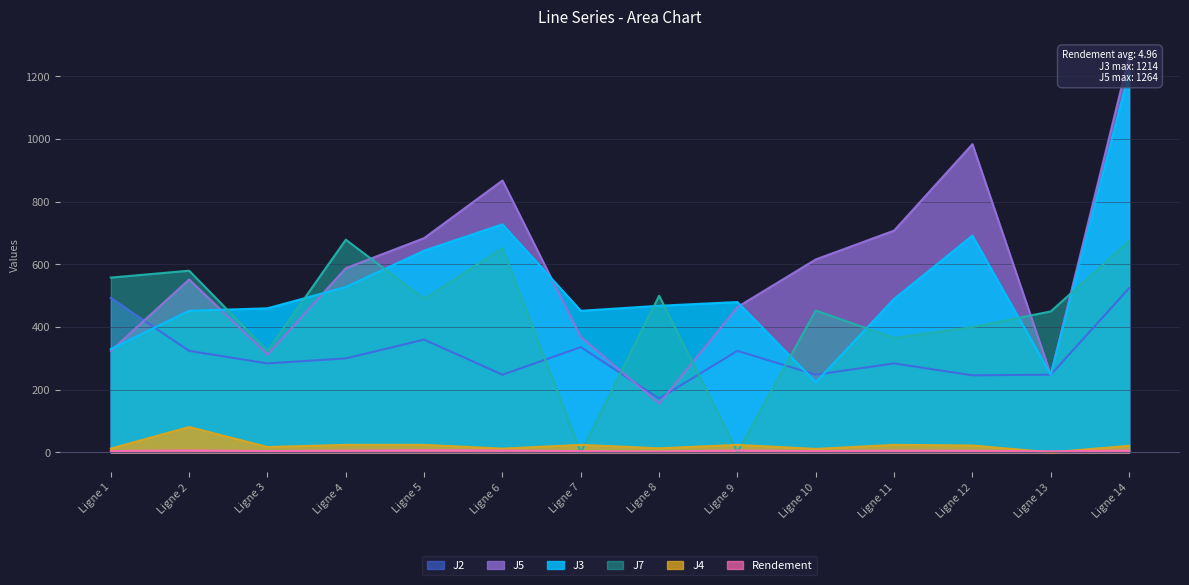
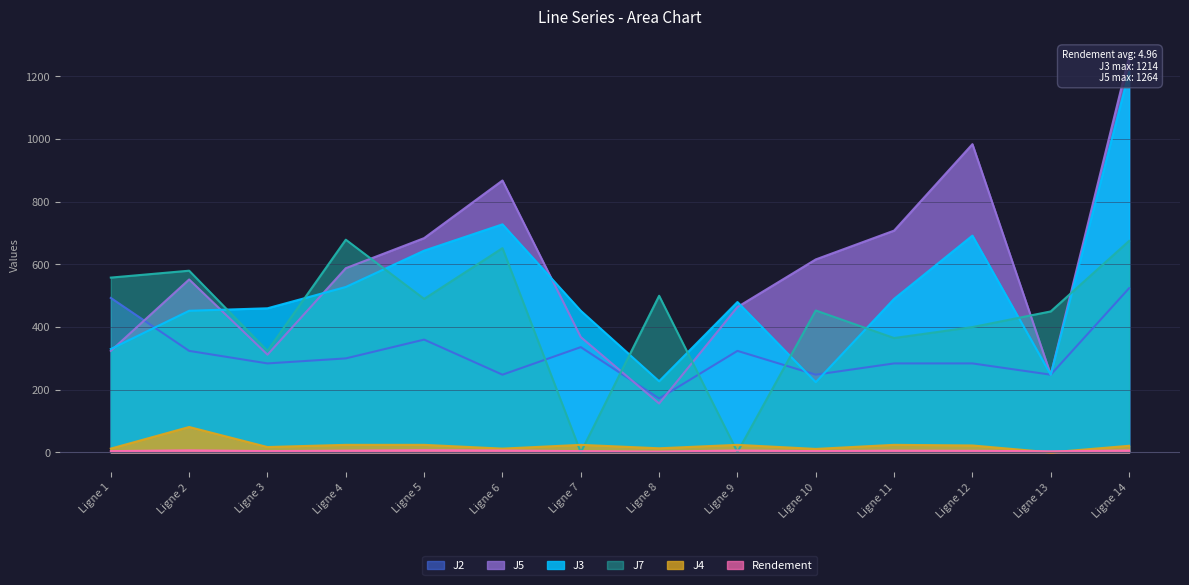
  {
    "J2": {
      "Ligne 1": 490,
      "Ligne 2": 320,
      "Ligne 3": 280,
      "Ligne 4": 300,
      "Ligne 5": 360,
      "Ligne 6": 250,
      "Ligne 7": 340,
      "Ligne 8": 170,
      "Ligne 9": 320,
      "Ligne 10": 250,
      "Ligne 11": 280,
-     "Ligne 12": 250,
+     "Ligne 12": 280,
      "Ligne 14": 520
    },
    "J5": {
      "Ligne 2": 550,
      "Ligne 3": 310,
      "Ligne 4": 590,
      "Ligne 5": 680,
      "Ligne 6": 870,
      "Ligne 7": 370,
      "Ligne 8": 160,
      "Ligne 9": 460,
      "Ligne 10": 620,
      "Ligne 11": 710,
      "Ligne 12": 980
    },
    "J3": {
      "Ligne 2": 450,
      "Ligne 3": 460,
      "Ligne 4": 530,
      "Ligne 5": 640,
      "Ligne 6": 730,
      "Ligne 7": 450,
-     "Ligne 8": 470,
+     "Ligne 8": 230,
      "Ligne 9": 480,
      "Ligne 10": 220,
      "Ligne 11": 490,
      "Ligne 12": 690
    },
    "J7": {
      "Ligne 1": 560,
      "Ligne 2": 580,
      "Ligne 3": 320,
      "Ligne 4": 680,
      "Ligne 5": 490,
      "Ligne 6": 650,
      "Ligne 8": 500,
      "Ligne 10": 450,
      "Ligne 11": 370,
      "Ligne 12": 400,
      "Ligne 13": 450,
      "Ligne 14": 680
    },
    "J4": {
      "Ligne 2": 80,
      "Ligne 3": 20,
      "Ligne 4": 20,
      "Ligne 5": 20,
      "Ligne 7": 20,
      "Ligne 8": 10,
      "Ligne 9": 20,
      "Ligne 11": 20,
      "Ligne 12": 20,
      "Ligne 14": 20
    },
    "Rendement": {
      "Ligne 2": 10,
      "Ligne 3": 0,
      "Ligne 4": 10,
      "Ligne 5": 10,
      "Ligne 8": 0,
      "Ligne 11": 10,
      "Ligne 12": 10,
      "Ligne 14": 10
    }
  }
